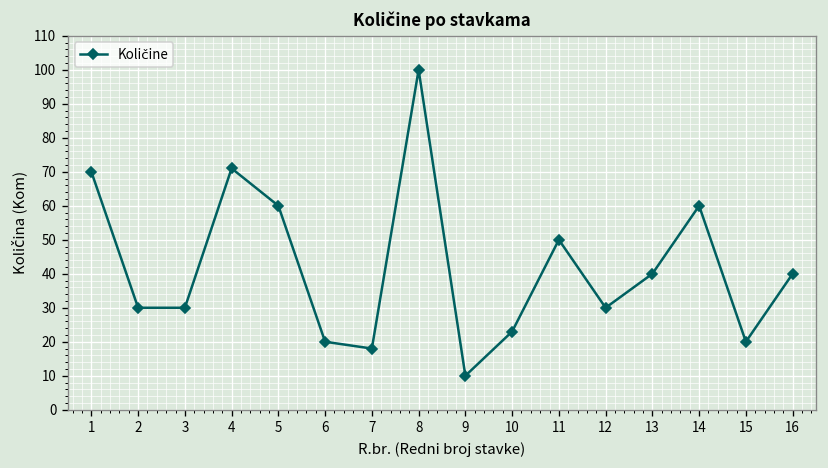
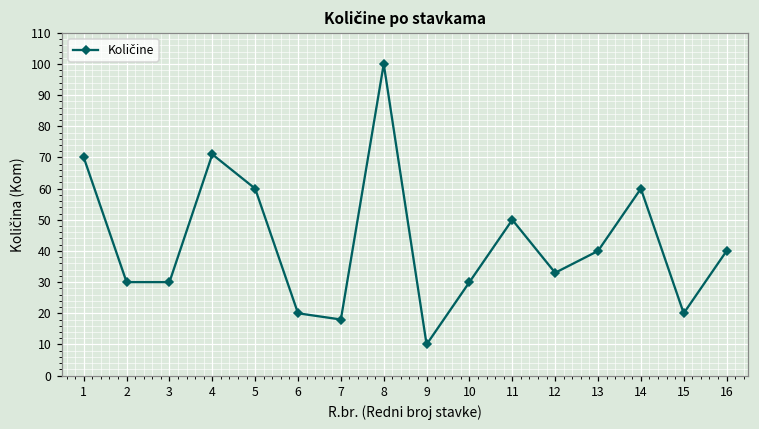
  {
    "1": 70,
    "2": 30,
    "3": 30,
    "4": 71,
    "5": 60,
    "6": 20,
    "7": 18,
    "8": 100,
    "9": 10,
-   "10": 23,
+   "10": 30,
    "11": 50,
-   "12": 30,
+   "12": 33,
    "13": 40,
    "14": 60,
    "15": 20,
    "16": 40
  }
